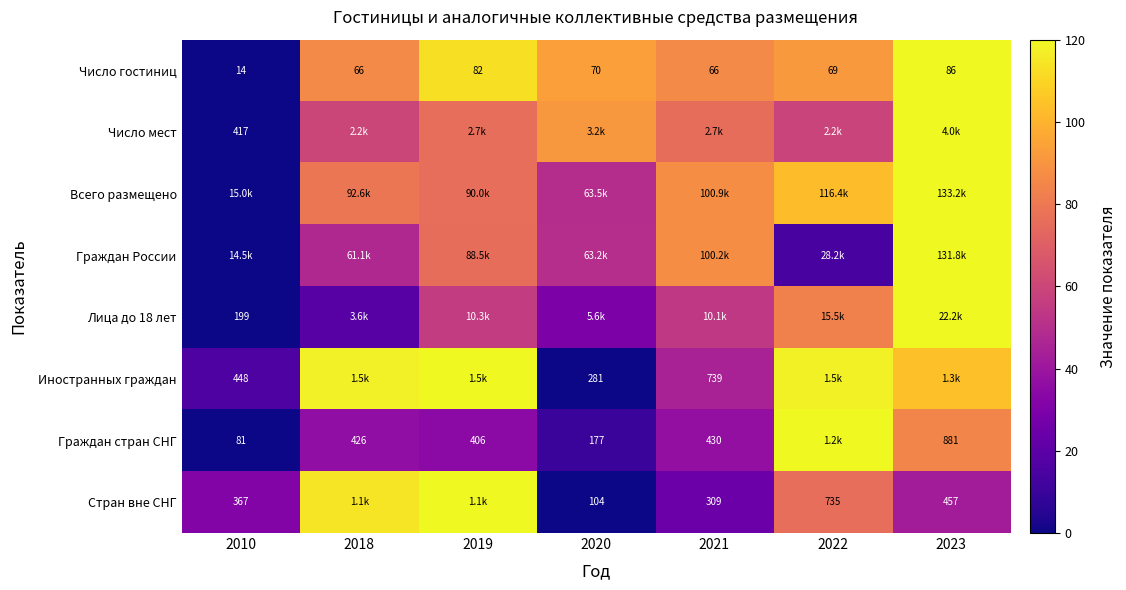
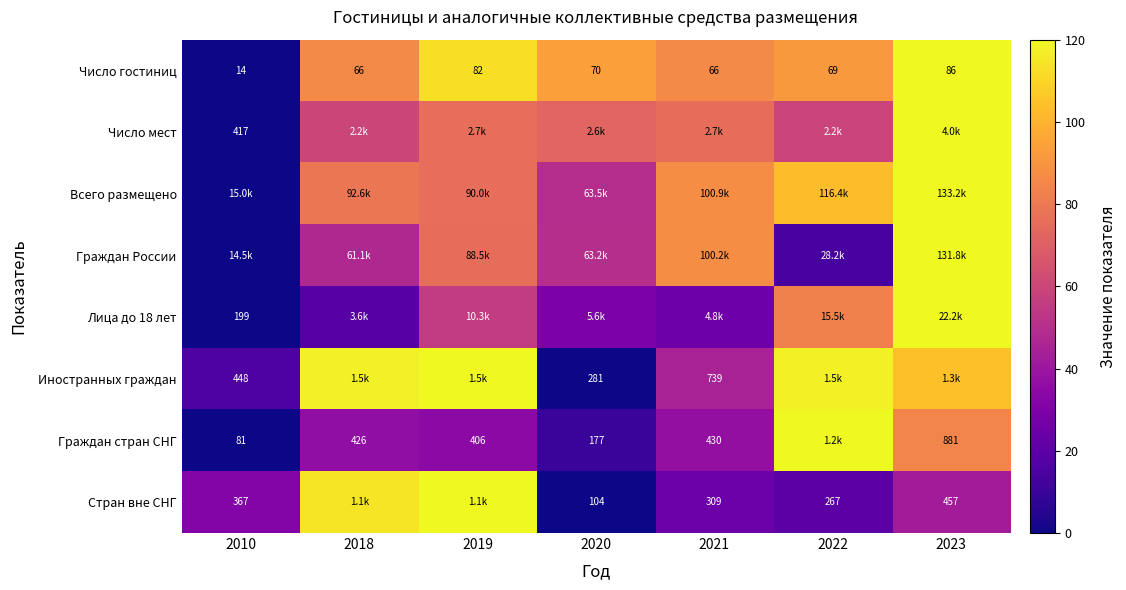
  {
    "Число гостиниц": {
      "2010": "14",
      "2018": "66",
      "2019": "82",
      "2020": "70",
      "2021": "66",
      "2022": "69",
      "2023": "86"
    },
    "Число мест": {
      "2010": "417",
      "2018": "2.2k",
      "2019": "2.7k",
-     "2020": "3.2k",
+     "2020": "2.6k",
      "2021": "2.7k",
      "2022": "2.2k",
      "2023": "4.0k"
    },
    "Всего размещено": {
      "2010": "15.0k",
      "2018": "92.6k",
      "2019": "90.0k",
      "2020": "63.5k",
      "2021": "100.9k",
      "2022": "116.4k",
      "2023": "133.2k"
    },
    "Граждан России": {
      "2010": "14.5k",
      "2018": "61.1k",
      "2019": "88.5k",
      "2020": "63.2k",
      "2021": "100.2k",
      "2022": "28.2k",
      "2023": "131.8k"
    },
    "Лица до 18 лет": {
      "2010": "199",
      "2018": "3.6k",
      "2019": "10.3k",
      "2020": "5.6k",
-     "2021": "10.1k",
+     "2021": "4.8k",
      "2022": "15.5k",
      "2023": "22.2k"
    },
    "Иностранных граждан": {
      "2010": "448",
      "2018": "1.5k",
      "2019": "1.5k",
      "2020": "281",
      "2021": "739",
      "2022": "1.5k",
      "2023": "1.3k"
    },
    "Граждан стран СНГ": {
      "2010": "81",
      "2018": "426",
      "2019": "406",
      "2020": "177",
      "2021": "430",
      "2022": "1.2k",
      "2023": "881"
    },
    "Стран вне СНГ": {
      "2010": "367",
      "2018": "1.1k",
      "2019": "1.1k",
      "2020": "104",
      "2021": "309",
-     "2022": "735",
+     "2022": "267",
      "2023": "457"
    }
  }
